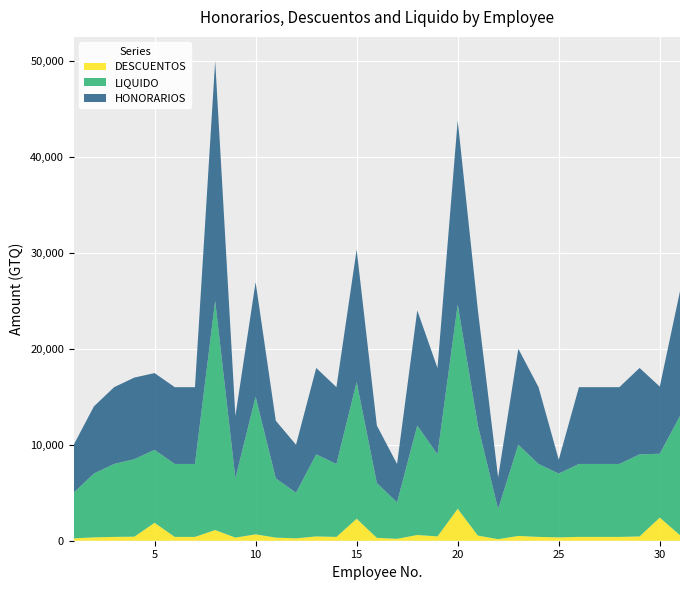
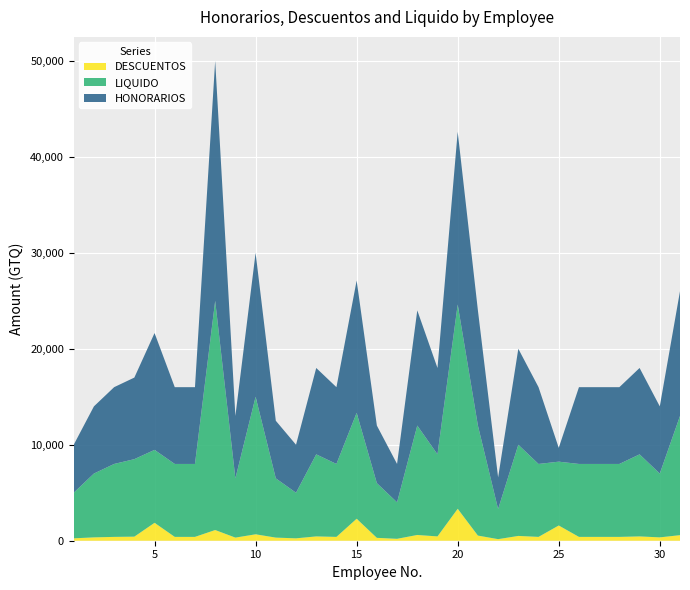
  {
    "DESCUENTOS": {
      "5": "2,000",
      "10": "1,000",
      "15": "2,000",
      "20": "3,000",
-     "25": "0",
-     "30": "2,000"
+     "25": "2,000",
+     "30": "0"
    },
    "LIQUIDO": {
      "5": "8,000",
      "10": "14,000",
-     "15": "14,000",
+     "15": "11,000",
      "20": "21,000",
      "25": "7,000",
      "30": "7,000"
    },
    "HONORARIOS": {
-     "5": "8,000",
-     "10": "12,000",
+     "5": "12,000",
+     "10": "15,000",
      "15": "14,000",
-     "20": "19,000",
+     "20": "18,000",
      "25": "1,000",
      "30": "7,000"
    }
  }
